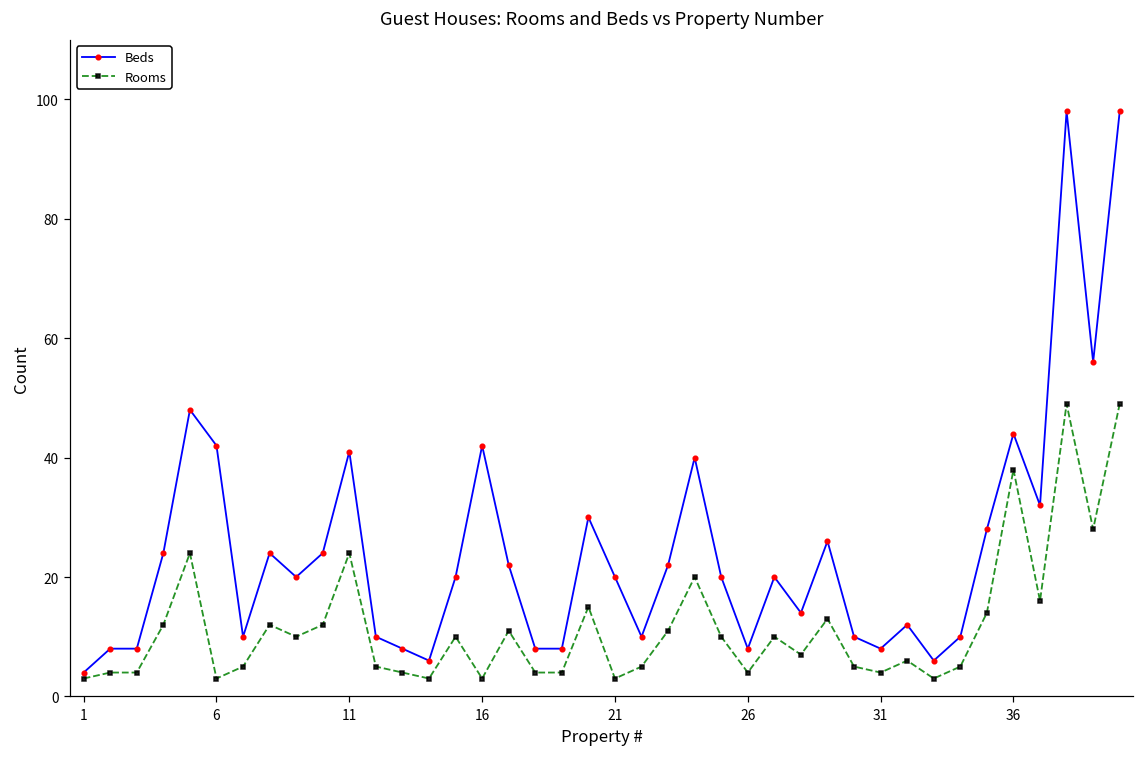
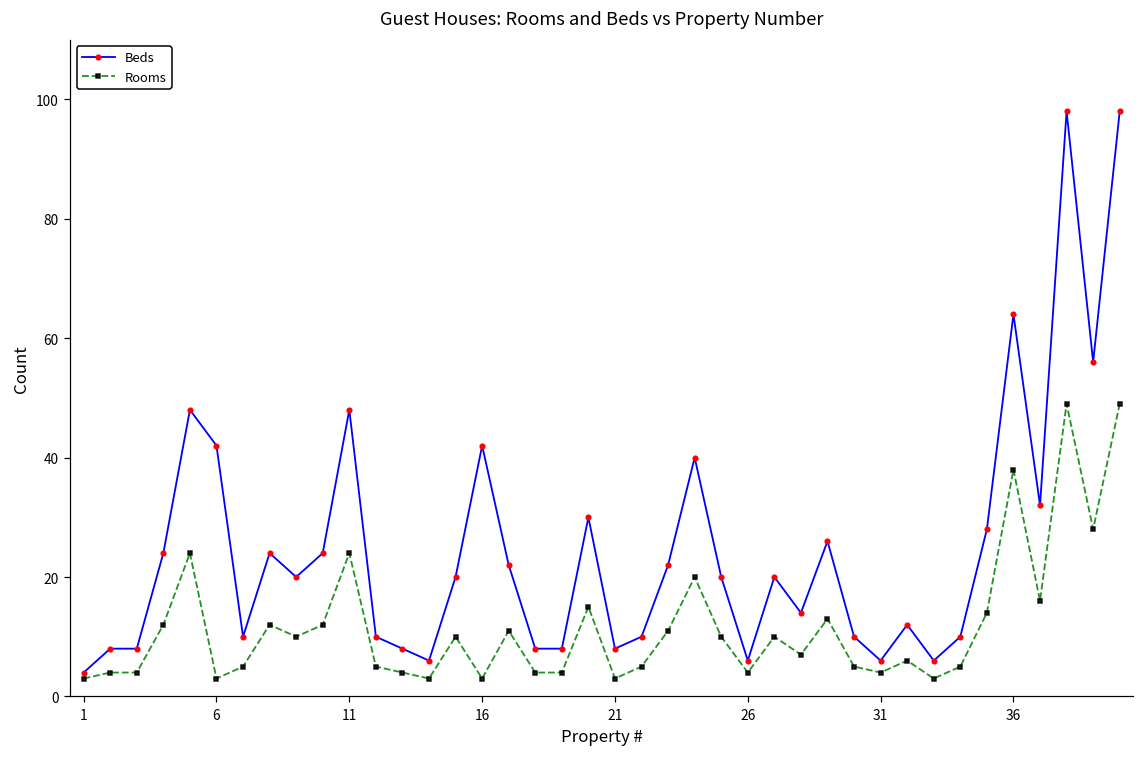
  {
    "Beds": {
      "1": 4,
      "6": 42,
-     "11": 41,
+     "11": 48,
      "16": 42,
-     "21": 20,
-     "26": 8,
-     "31": 8,
-     "36": 44
+     "21": 8,
+     "26": 6,
+     "31": 6,
+     "36": 64
    },
    "Rooms": {
      "1": 3,
      "6": 3,
      "11": 24,
      "16": 3,
      "21": 3,
      "26": 4,
      "31": 4,
      "36": 38
    }
  }
